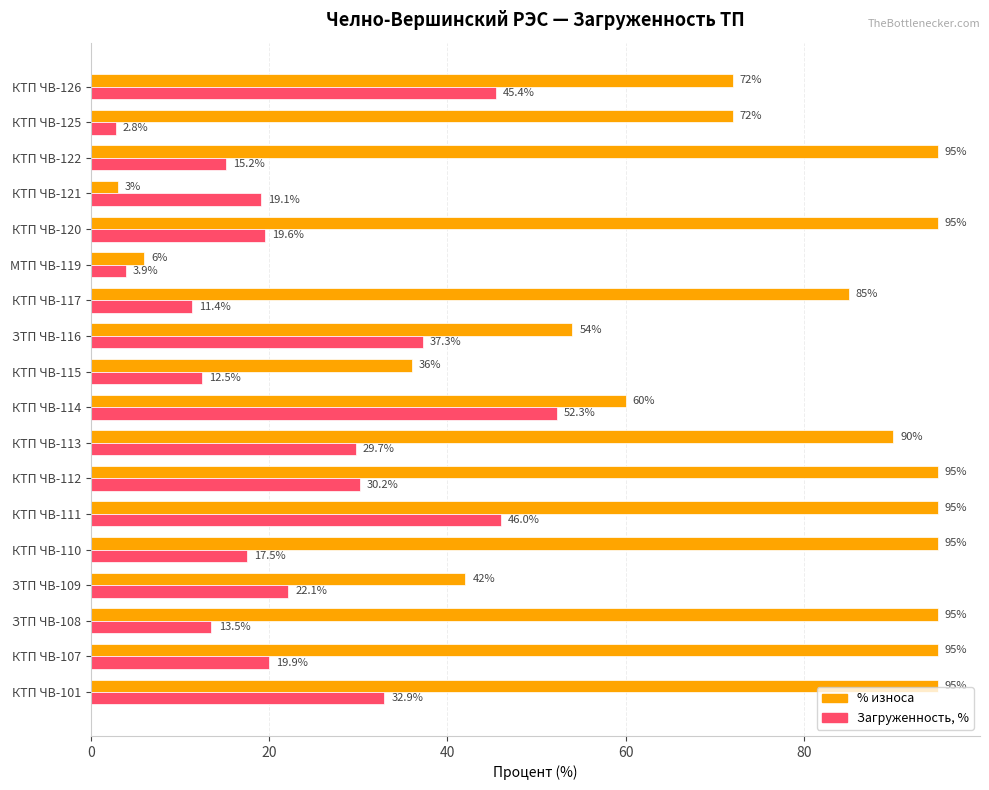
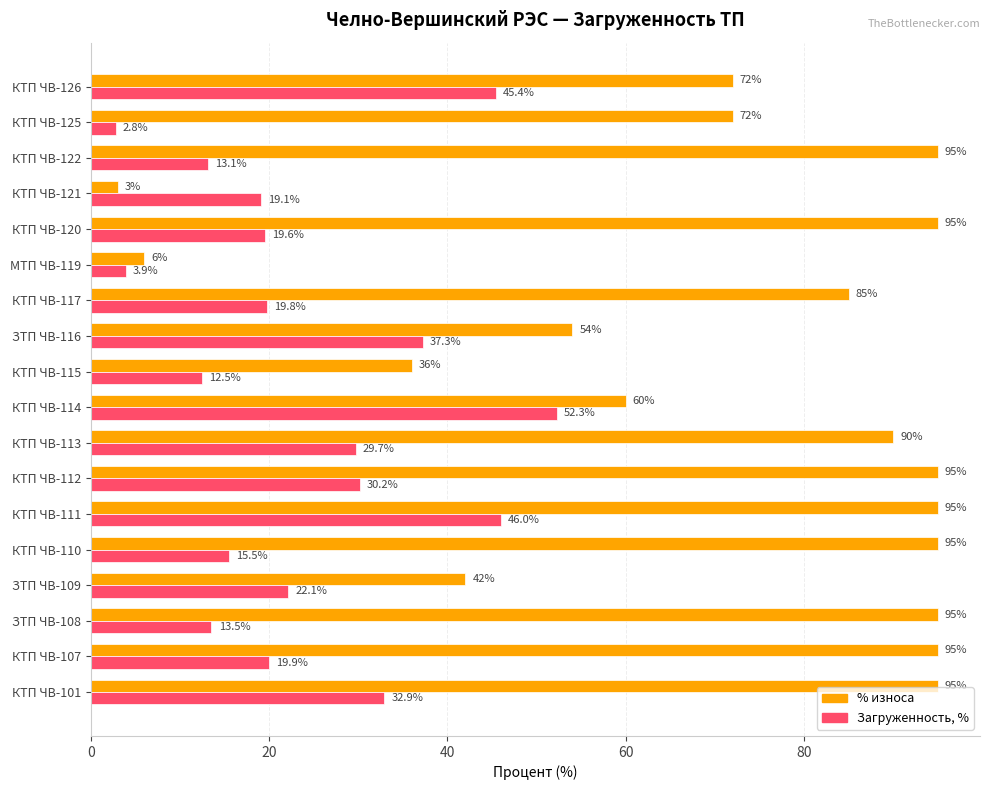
  {
    "% износа": {
      "КТП ЧВ-126": "72%",
      "КТП ЧВ-125": "72%",
      "КТП ЧВ-122": "95%",
      "КТП ЧВ-121": "3%",
      "КТП ЧВ-120": "95%",
      "МТП ЧВ-119": "6%",
      "КТП ЧВ-117": "85%",
      "ЗТП ЧВ-116": "54%",
      "КТП ЧВ-115": "36%",
      "КТП ЧВ-114": "60%",
      "КТП ЧВ-113": "90%",
      "КТП ЧВ-112": "95%",
      "КТП ЧВ-111": "95%",
      "КТП ЧВ-110": "95%",
      "ЗТП ЧВ-109": "42%",
      "ЗТП ЧВ-108": "95%",
      "КТП ЧВ-107": "95%"
    },
    "Загруженность, %": {
      "КТП ЧВ-126": "45.4%",
      "КТП ЧВ-125": "2.8%",
-     "КТП ЧВ-122": "15.2%",
+     "КТП ЧВ-122": "13.1%",
      "КТП ЧВ-121": "19.1%",
      "КТП ЧВ-120": "19.6%",
      "МТП ЧВ-119": "3.9%",
-     "КТП ЧВ-117": "11.4%",
+     "КТП ЧВ-117": "19.8%",
      "ЗТП ЧВ-116": "37.3%",
      "КТП ЧВ-115": "12.5%",
      "КТП ЧВ-114": "52.3%",
      "КТП ЧВ-113": "29.7%",
      "КТП ЧВ-112": "30.2%",
      "КТП ЧВ-111": "46.0%",
-     "КТП ЧВ-110": "17.5%",
+     "КТП ЧВ-110": "15.5%",
      "ЗТП ЧВ-109": "22.1%",
      "ЗТП ЧВ-108": "13.5%",
      "КТП ЧВ-107": "19.9%",
      "КТП ЧВ-101": "32.9%"
    }
  }
